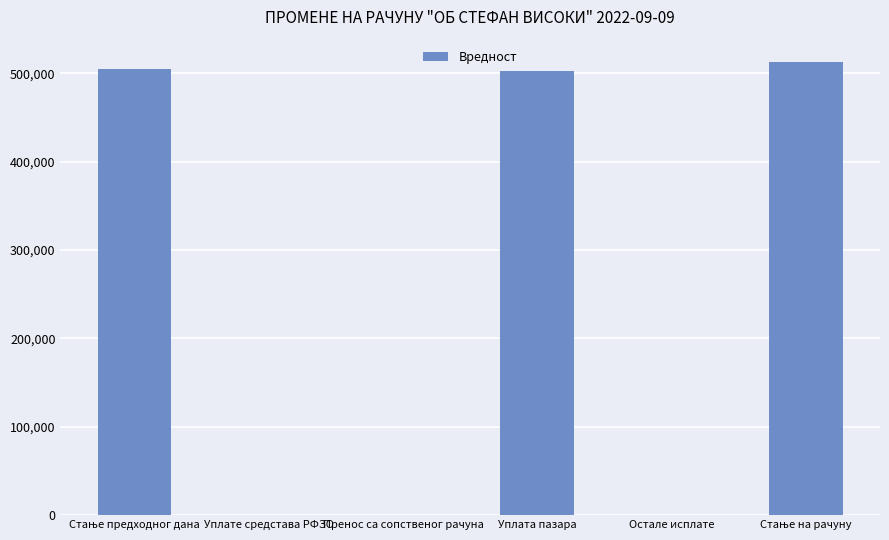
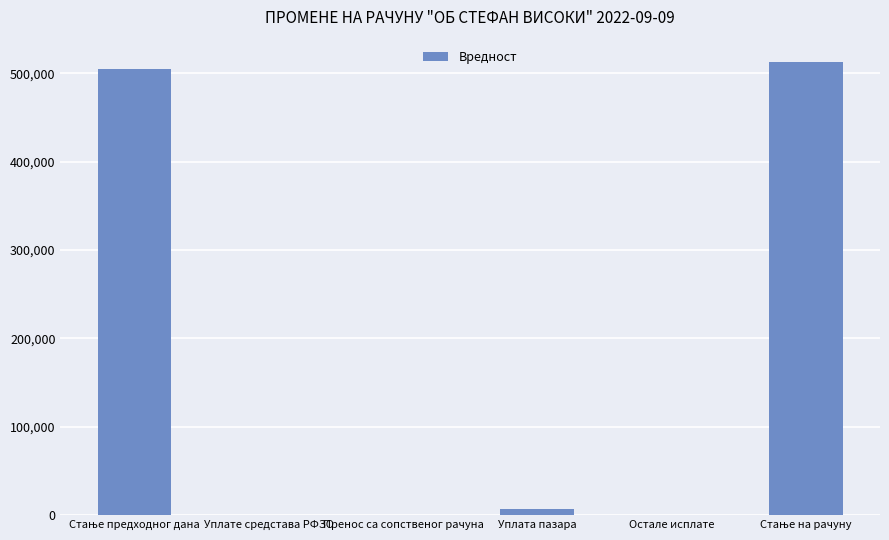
  {
    "Стање предходног дана": "510,000",
    "Уплате средстава РФЗО": "0",
    "Пренос са сопственог рачуна": "0",
-   "Уплата пазара": "500,000",
+   "Уплата пазара": "10,000",
    "Остале исплате": "0",
    "Стање на рачуну": "510,000"
  }
